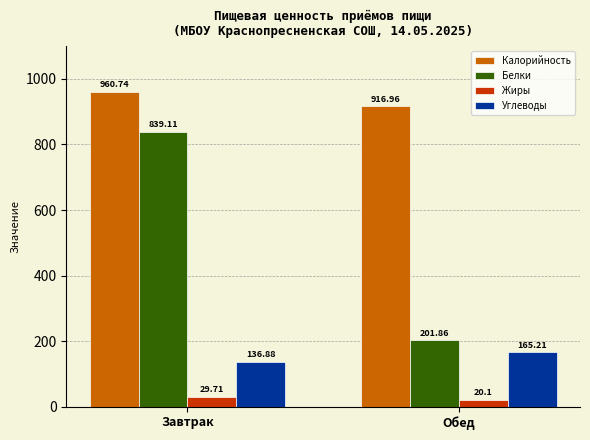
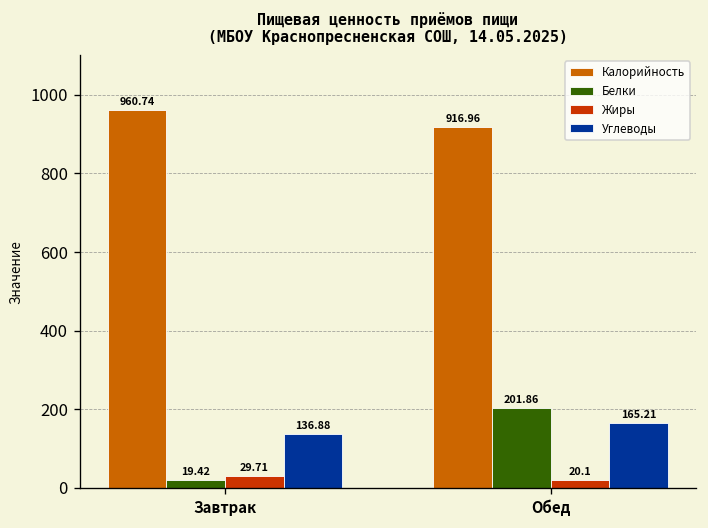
  {
    "Белки": {
-     "Завтрак": 839.11,
+     "Завтрак": 19.42,
      "Обед": 201.86
    },
    "Углеводы": {
      "Завтрак": 136.88,
      "Обед": 165.21
    }
  }
